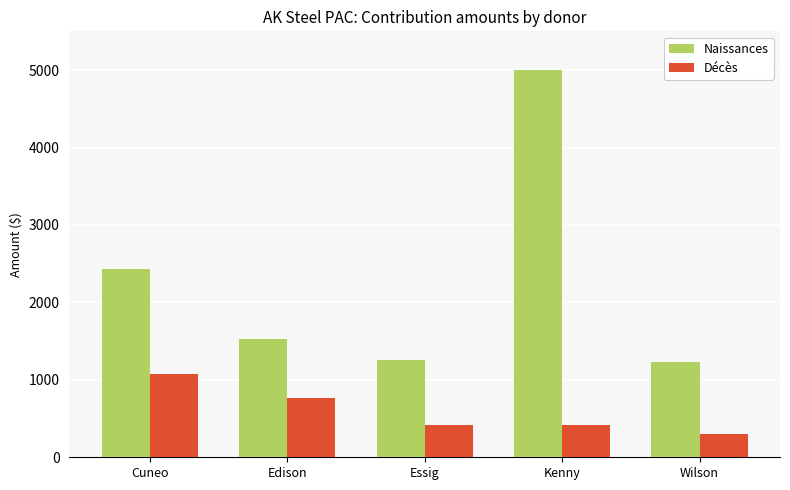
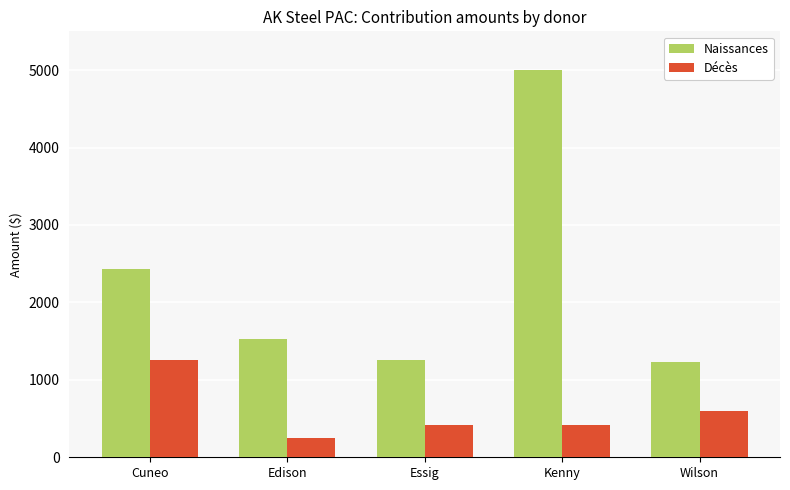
  {
    "Naissances": {
      "Cuneo": 2400,
      "Edison": 1500,
      "Essig": 1300,
      "Kenny": 5000,
      "Wilson": 1200
    },
    "Décès": {
-     "Cuneo": 1100,
-     "Edison": 800,
+     "Cuneo": 1300,
+     "Edison": 300,
      "Essig": 400,
      "Kenny": 400,
-     "Wilson": 300
+     "Wilson": 600
    }
  }
